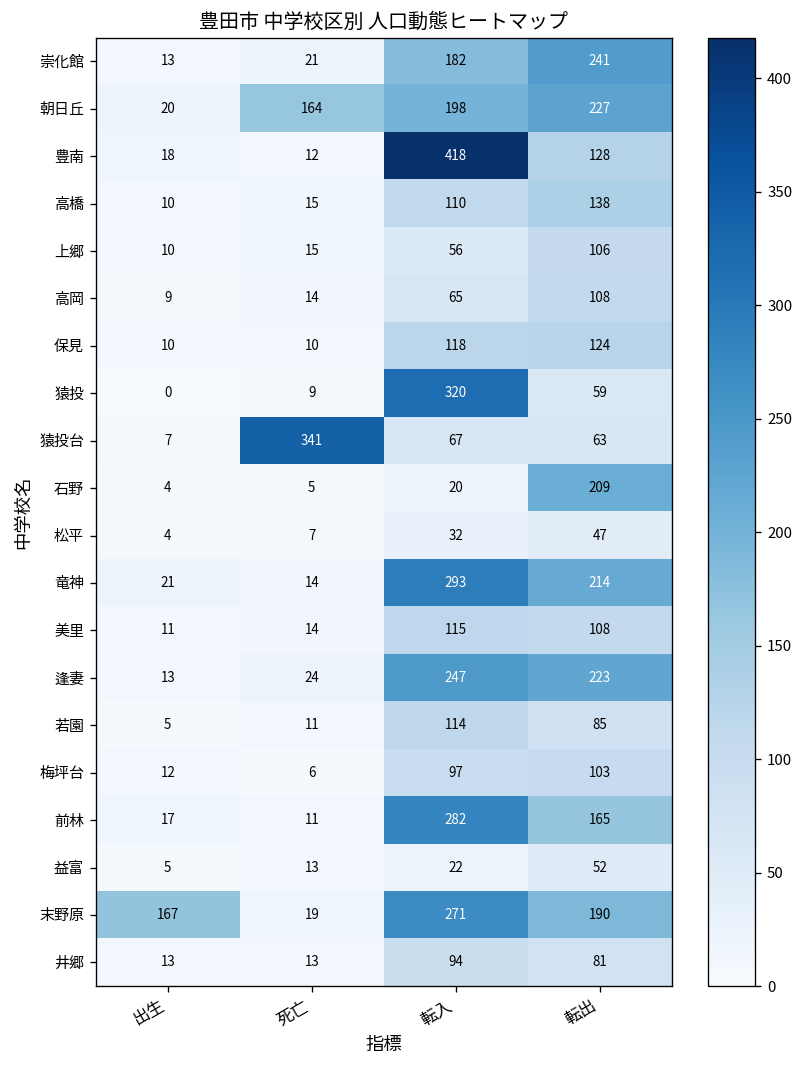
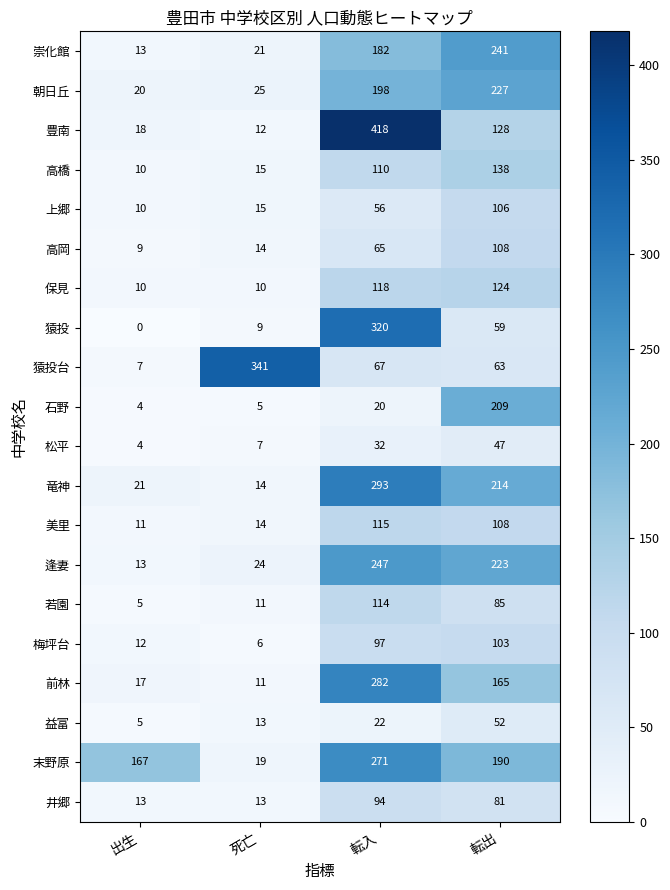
  {
    "崇化館": {
      "出生": 13,
      "死亡": 21,
      "転入": 182,
      "転出": 241
    },
    "朝日丘": {
      "出生": 20,
-     "死亡": 164,
+     "死亡": 25,
      "転入": 198,
      "転出": 227
    },
    "豊南": {
      "出生": 18,
      "死亡": 12,
      "転入": 418,
      "転出": 128
    },
    "高橋": {
      "出生": 10,
      "死亡": 15,
      "転入": 110,
      "転出": 138
    },
    "上郷": {
      "出生": 10,
      "死亡": 15,
      "転入": 56,
      "転出": 106
    },
    "高岡": {
      "出生": 9,
      "死亡": 14,
      "転入": 65,
      "転出": 108
    },
    "保見": {
      "出生": 10,
      "死亡": 10,
      "転入": 118,
      "転出": 124
    },
    "猿投": {
      "出生": 0,
      "死亡": 9,
      "転入": 320,
      "転出": 59
    },
    "猿投台": {
      "出生": 7,
      "死亡": 341,
      "転入": 67,
      "転出": 63
    },
    "石野": {
      "出生": 4,
      "死亡": 5,
      "転入": 20,
      "転出": 209
    },
    "松平": {
      "出生": 4,
      "死亡": 7,
      "転入": 32,
      "転出": 47
    },
    "竜神": {
      "出生": 21,
      "死亡": 14,
      "転入": 293,
      "転出": 214
    },
    "美里": {
      "出生": 11,
      "死亡": 14,
      "転入": 115,
      "転出": 108
    },
    "逢妻": {
      "出生": 13,
      "死亡": 24,
      "転入": 247,
      "転出": 223
    },
    "若園": {
      "出生": 5,
      "死亡": 11,
      "転入": 114,
      "転出": 85
    },
    "梅坪台": {
      "出生": 12,
      "死亡": 6,
      "転入": 97,
      "転出": 103
    },
    "前林": {
      "出生": 17,
      "死亡": 11,
      "転入": 282,
      "転出": 165
    },
    "益富": {
      "出生": 5,
      "死亡": 13,
      "転入": 22,
      "転出": 52
    },
    "末野原": {
      "出生": 167,
      "死亡": 19,
      "転入": 271,
      "転出": 190
    },
    "井郷": {
      "出生": 13,
      "死亡": 13,
      "転入": 94,
      "転出": 81
    }
  }
